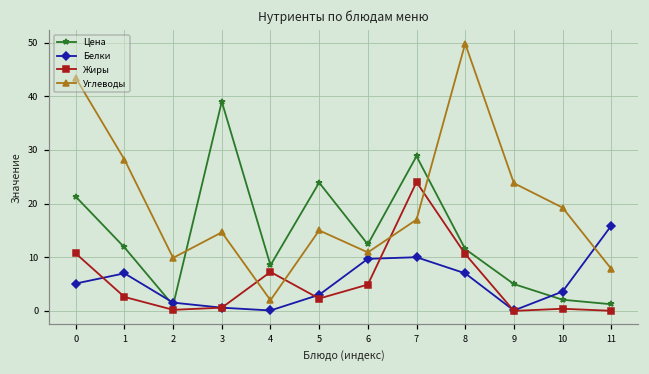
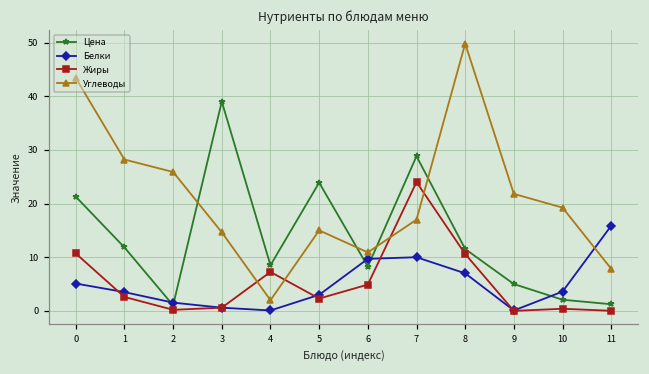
  {
    "Цена": {
      "0": 21,
      "1": 12,
      "3": 39,
      "4": 9,
      "5": 24,
-     "6": 12,
+     "6": 8,
      "7": 29,
      "8": 12,
      "9": 5,
      "10": 2,
      "11": 1
    },
    "Белки": {
      "0": 5,
-     "1": 7,
+     "1": 4,
      "4": 0,
      "5": 3,
      "6": 10,
      "7": 10,
      "8": 7,
      "10": 4,
      "11": 16
    },
    "Жиры": {
      "0": 11,
      "1": 3,
      "2": 0,
      "4": 7,
      "5": 2,
      "6": 5,
      "7": 24,
      "8": 11,
      "10": 0,
      "11": 0
    },
    "Углеводы": {
      "1": 28,
-     "2": 10,
+     "2": 26,
      "3": 15,
      "4": 2,
      "5": 15,
      "6": 11,
      "7": 17,
      "8": 50,
-     "9": 24,
+     "9": 22,
      "10": 19,
      "11": 8
    }
  }
